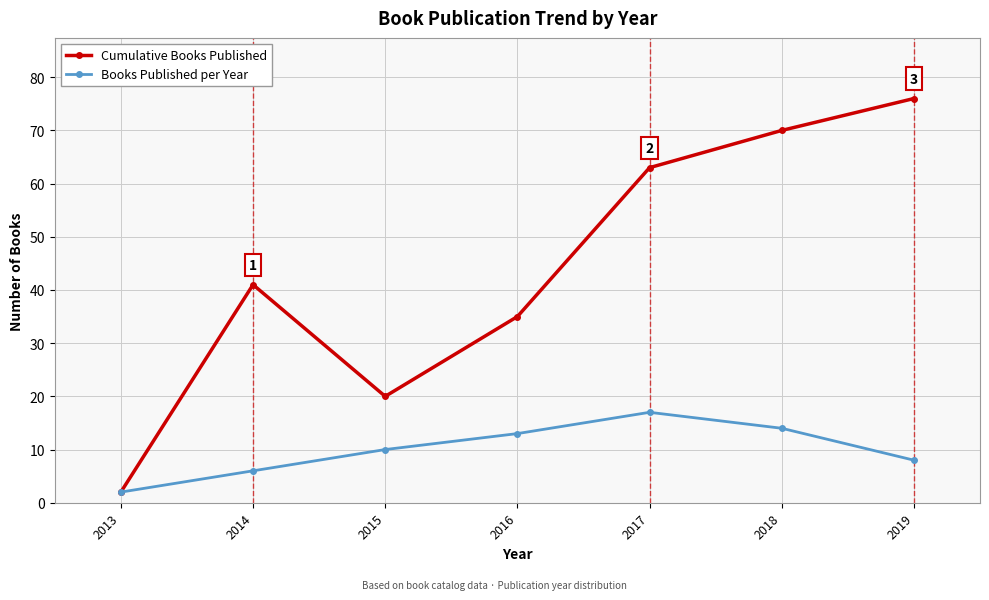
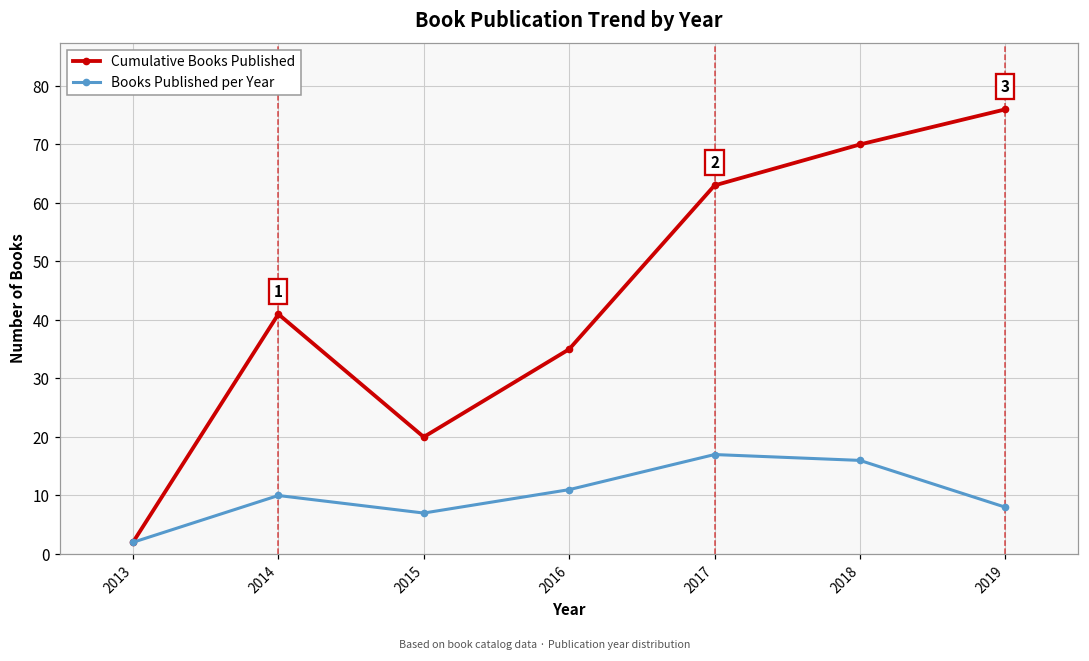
  {
    "Cumulative Books Published": {
      "2015": 20,
      "2016": 35,
      "2018": 70
    },
    "Books Published per Year": {
-     "2014": 6,
-     "2015": 10,
-     "2016": 13,
+     "2014": 10,
+     "2015": 7,
+     "2016": 11,
      "2017": 17,
-     "2018": 14,
+     "2018": 16,
      "2019": 8
    }
  }
